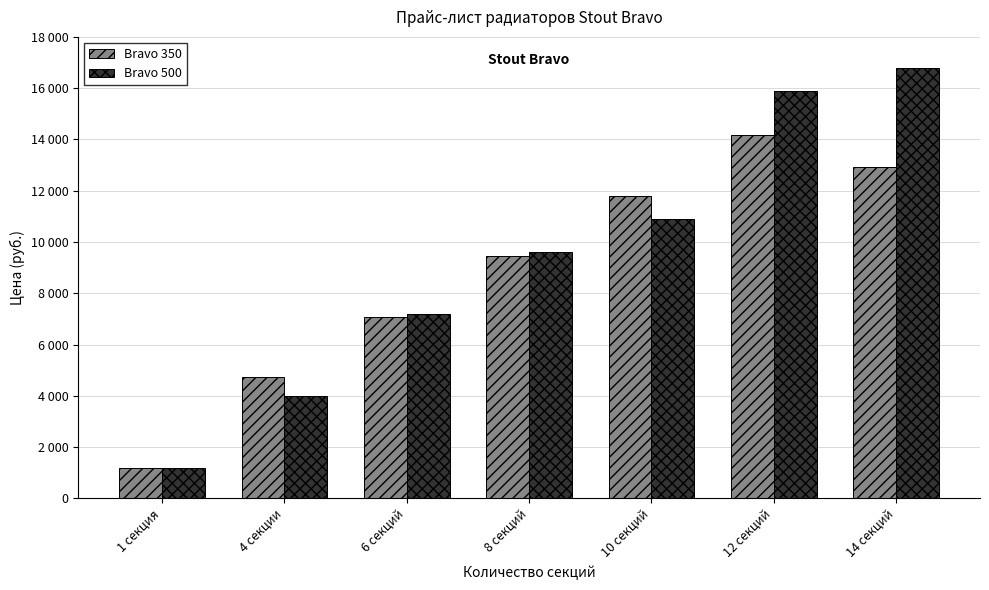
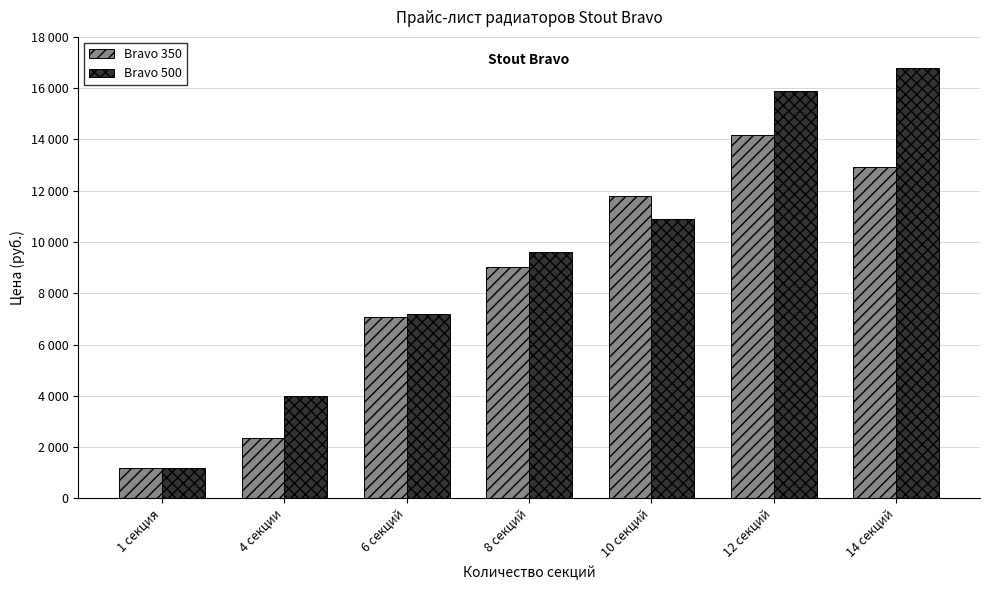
  {
    "Bravo 350": {
      "1 секция": 1200,
-     "4 секции": 4700,
+     "4 секции": 2400,
      "6 секций": 7100,
-     "8 секций": 9400,
+     "8 секций": 9000,
      "10 секций": 11800,
      "12 секций": 14200,
      "14 секций": 12900
    },
    "Bravo 500": {
      "1 секция": 1200,
      "4 секции": 4000,
      "6 секций": 7200,
      "8 секций": 9600,
      "10 секций": 10900,
      "12 секций": 15900,
      "14 секций": 16800
    }
  }
